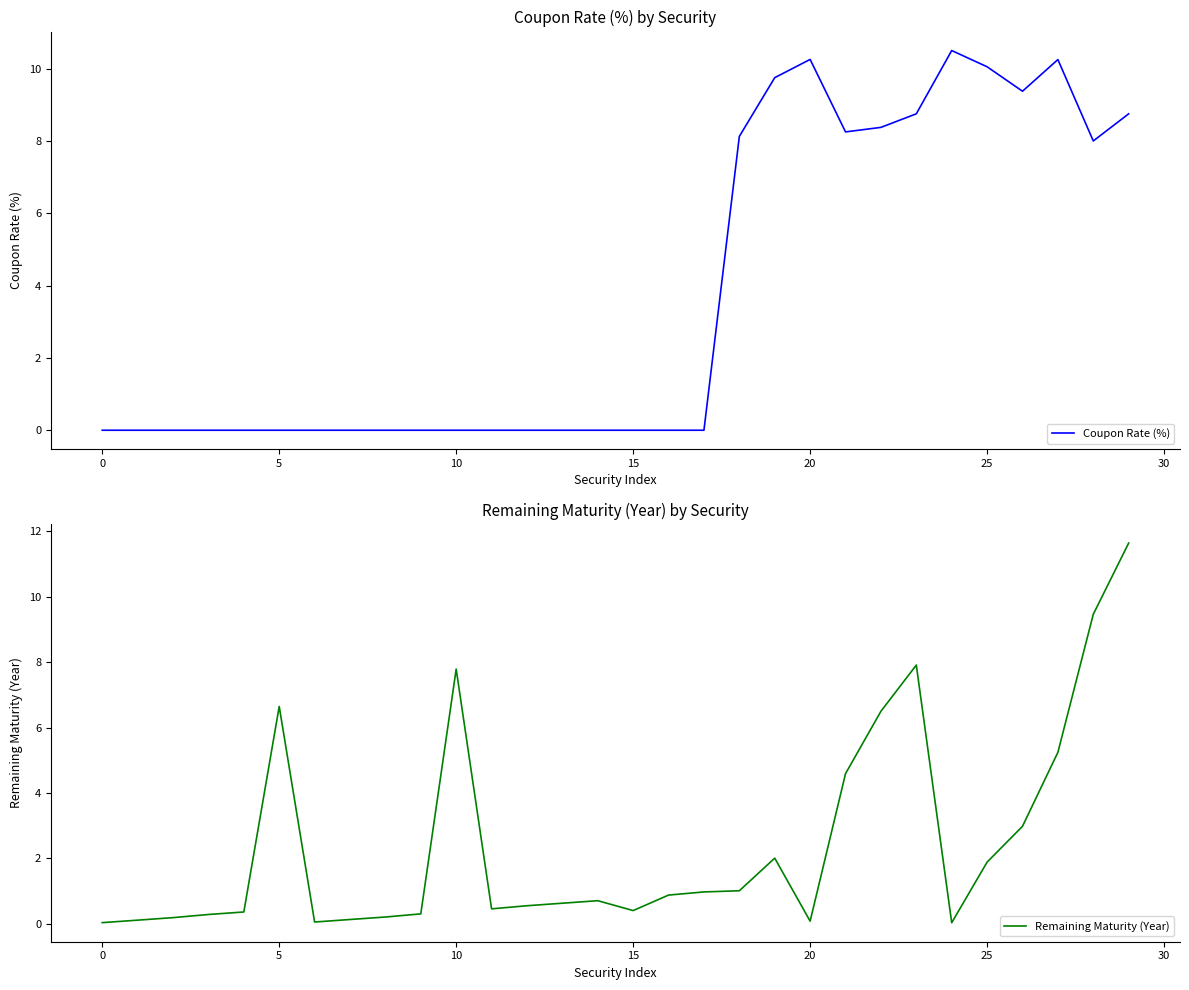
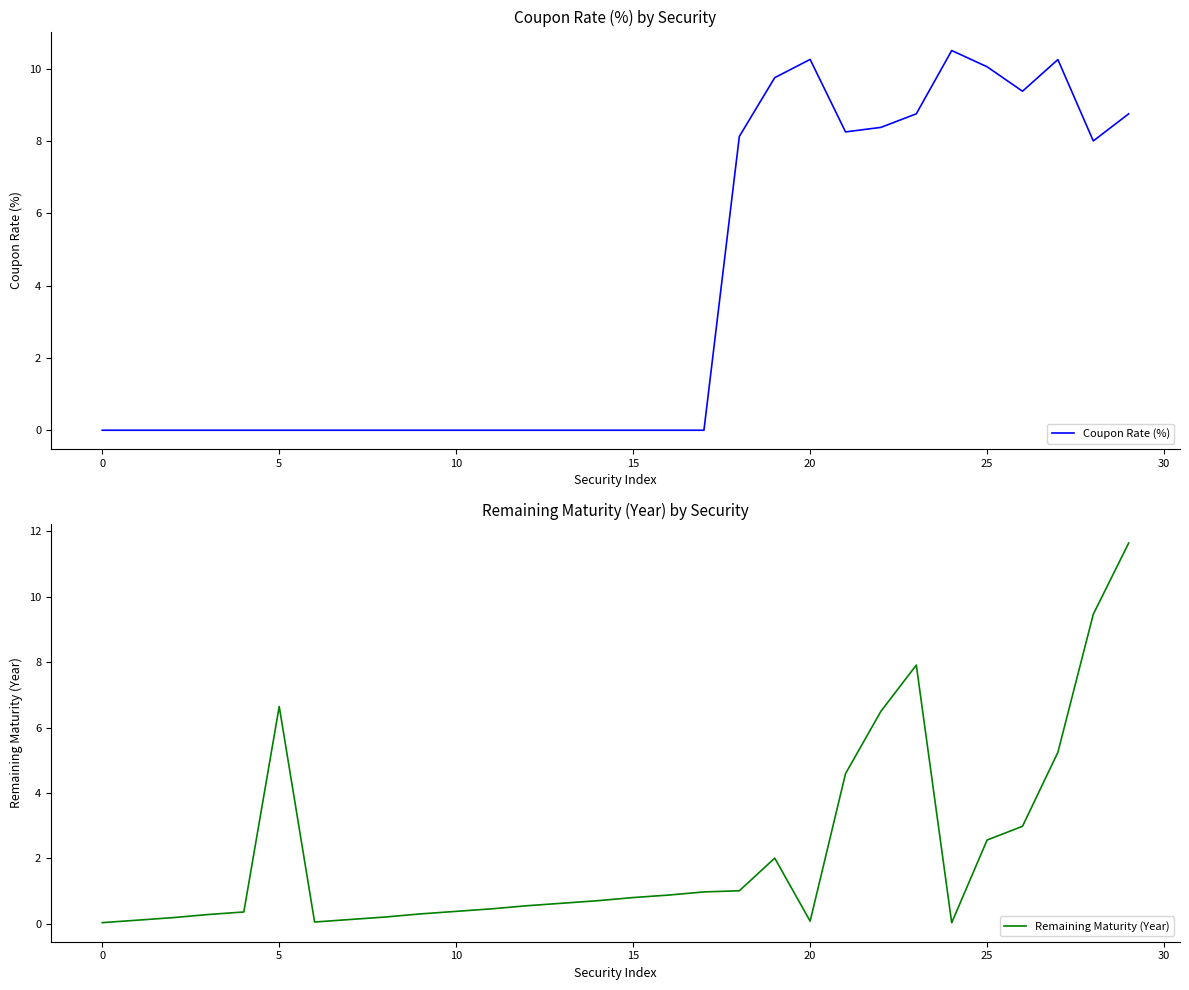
  {
    "Coupon Rate (%) by Security": {
      "0": 0.0,
      "5": 0.0,
      "10": 0.0,
      "15": 0.0,
      "20": 10.3,
      "25": 10.1
    },
    "Remaining Maturity (Year) by Security": {
      "0": 0.0,
      "5": 6.6,
-     "10": 7.8,
-     "15": 0.4,
+     "10": 0.4,
+     "15": 0.8,
      "20": 0.1,
-     "25": 1.9
+     "25": 2.6
    }
  }
